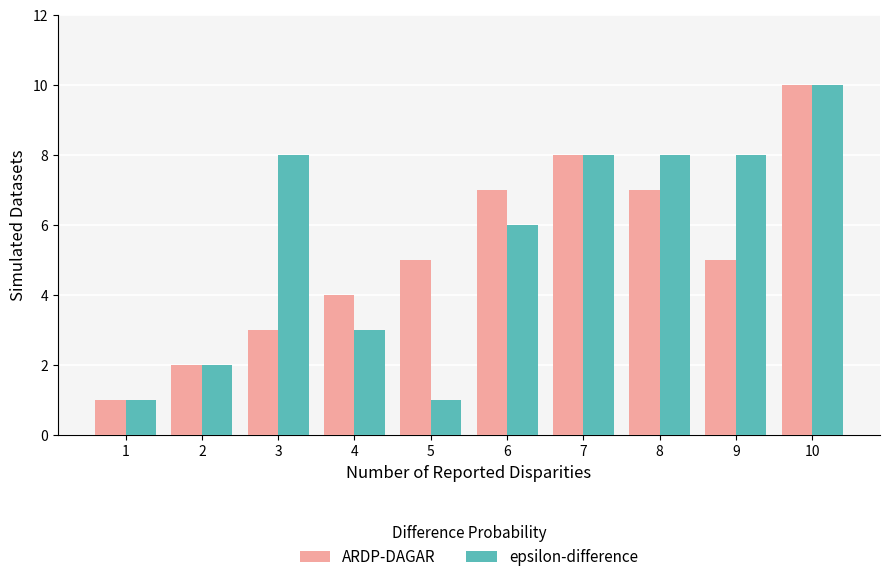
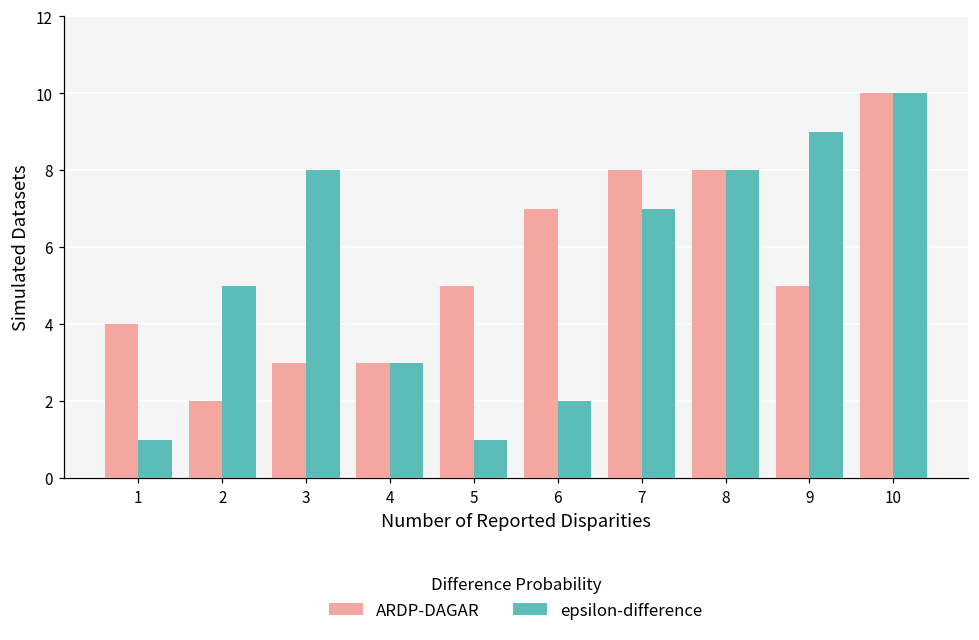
  {
    "ARDP-DAGAR": {
-     "1": 1,
+     "1": 4,
      "2": 2,
      "3": 3,
-     "4": 4,
+     "4": 3,
      "5": 5,
      "6": 7,
      "7": 8,
-     "8": 7,
+     "8": 8,
      "9": 5,
      "10": 10
    },
    "epsilon-difference": {
      "1": 1,
-     "2": 2,
+     "2": 5,
      "3": 8,
      "4": 3,
      "5": 1,
-     "6": 6,
-     "7": 8,
+     "6": 2,
+     "7": 7,
      "8": 8,
-     "9": 8,
+     "9": 9,
      "10": 10
    }
  }
